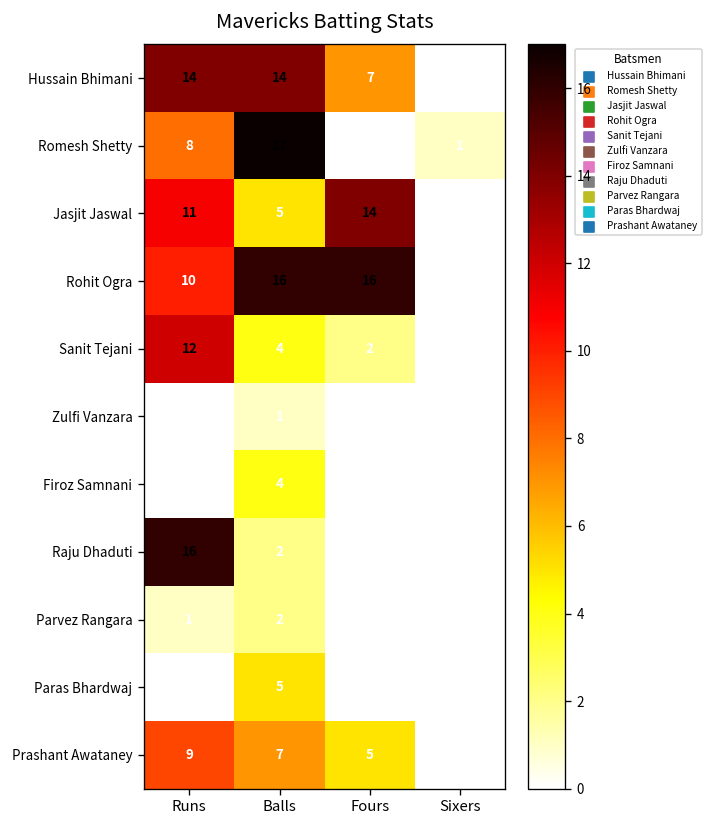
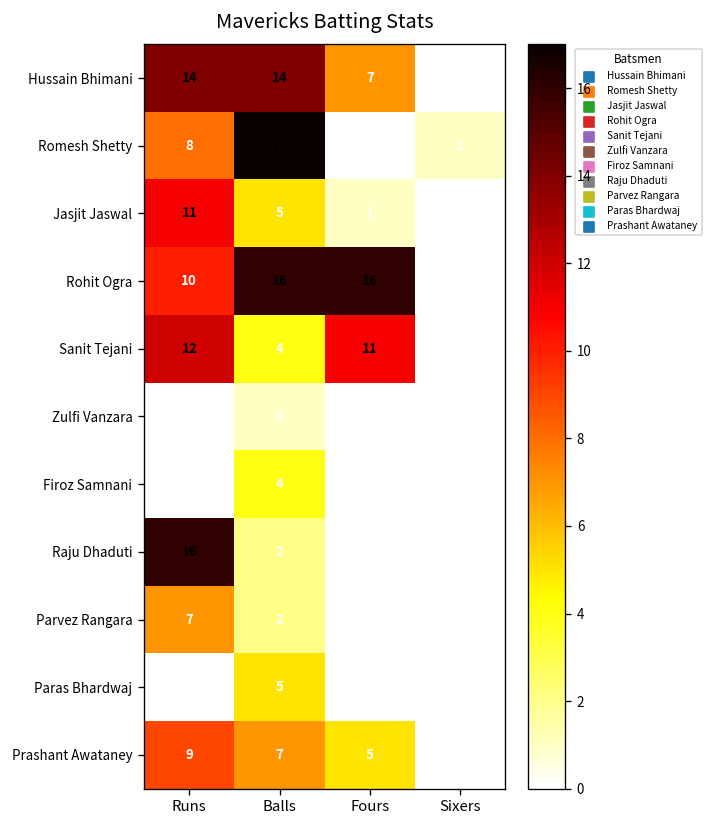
  {
    "Hussain Bhimani": {
      "Runs": 14,
      "Balls": 14,
      "Fours": 7
    },
    "Romesh Shetty": {
      "Runs": 8,
      "Sixers": 1
    },
    "Jasjit Jaswal": {
      "Runs": 11,
      "Balls": 5,
-     "Fours": 14
+     "Fours": 1
    },
    "Rohit Ogra": {
      "Runs": 10,
      "Balls": 16,
      "Fours": 16
    },
    "Sanit Tejani": {
      "Runs": 12,
      "Balls": 4,
-     "Fours": 2
+     "Fours": 11
    },
    "Zulfi Vanzara": {
      "Balls": 1
    },
    "Firoz Samnani": {
      "Balls": 4
    },
    "Raju Dhaduti": {
      "Runs": 16,
      "Balls": 2
    },
    "Parvez Rangara": {
-     "Runs": 1,
+     "Runs": 7,
      "Balls": 2
    },
    "Paras Bhardwaj": {
      "Balls": 5
    },
    "Prashant Awataney": {
      "Runs": 9,
      "Balls": 7,
      "Fours": 5
    }
  }
